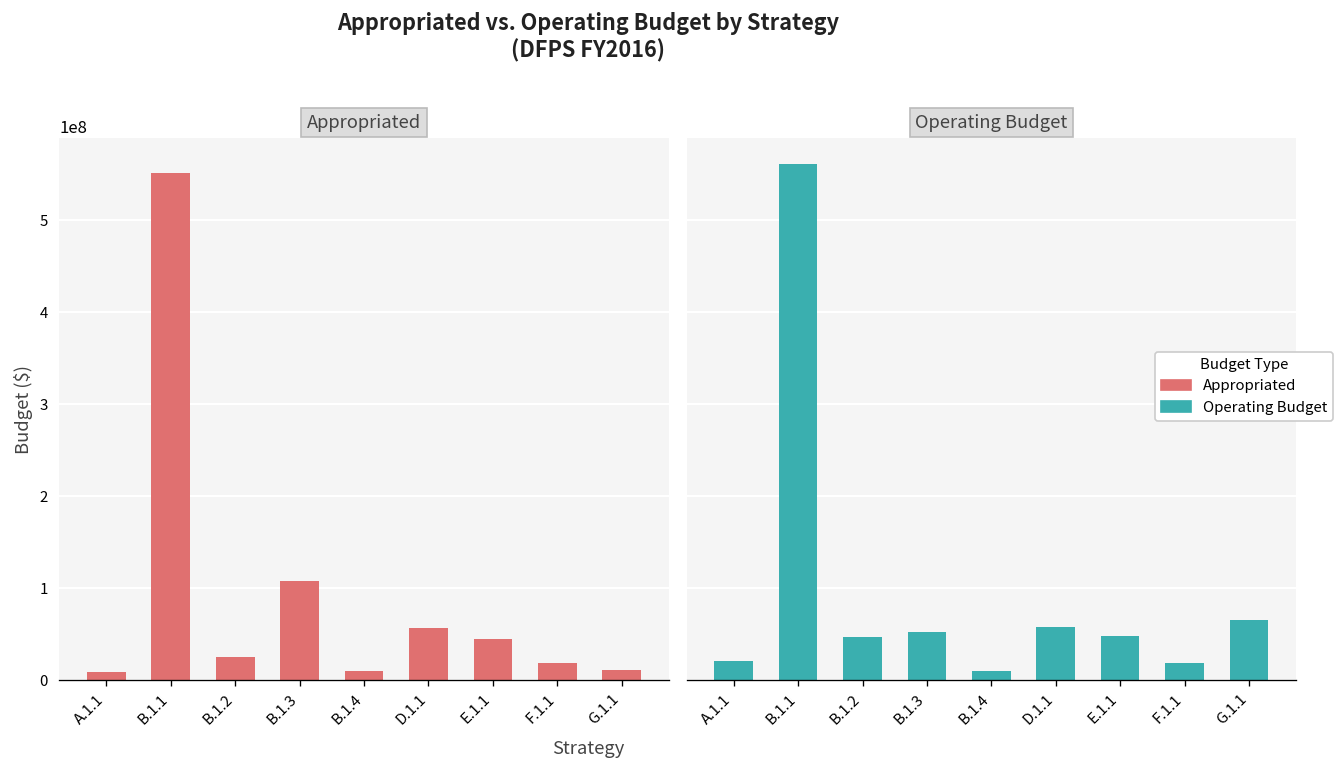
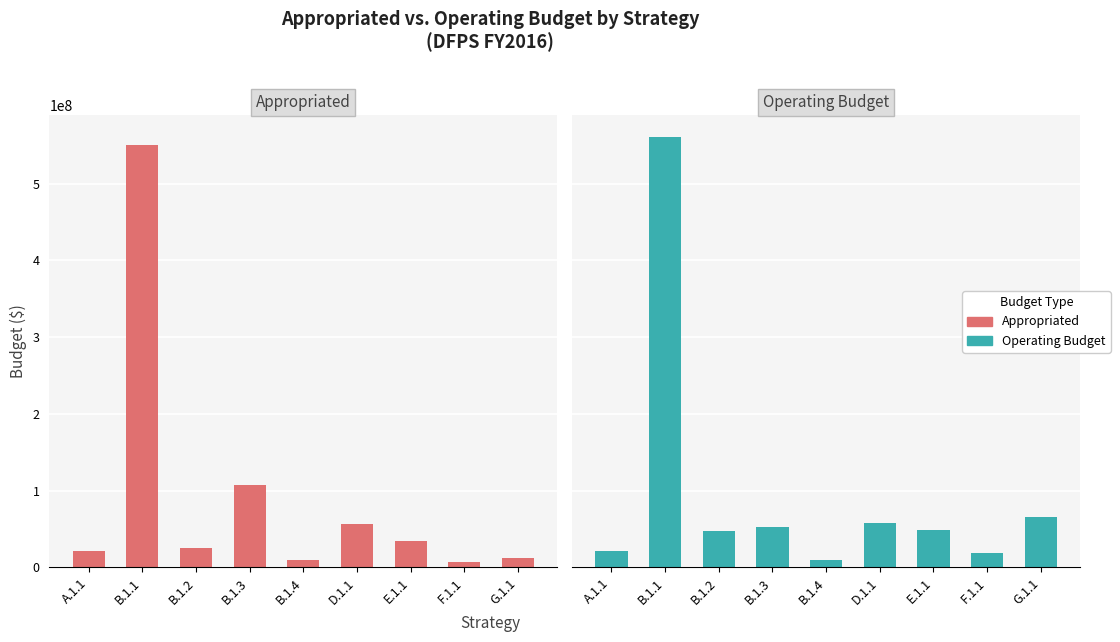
  {
    "Appropriated": {
-     "A.1.1": 10000000,
+     "A.1.1": 20000000,
      "B.1.1": 550000000,
      "B.1.2": 30000000,
      "B.1.3": 110000000,
      "B.1.4": 10000000,
      "D.1.1": 60000000,
-     "E.1.1": 50000000,
-     "F.1.1": 20000000,
+     "E.1.1": 30000000,
+     "F.1.1": 10000000,
      "G.1.1": 10000000
    }
  }
